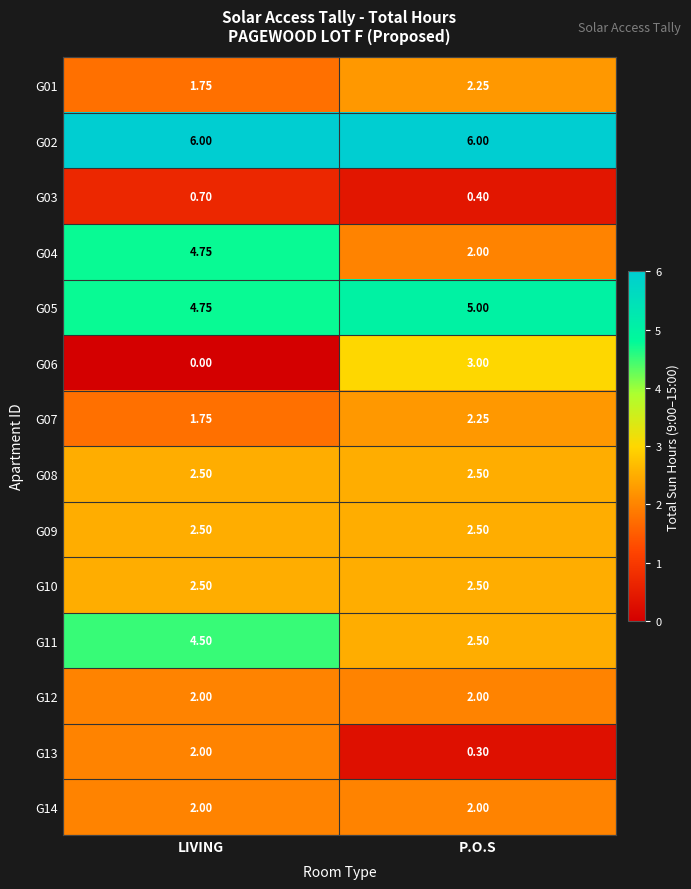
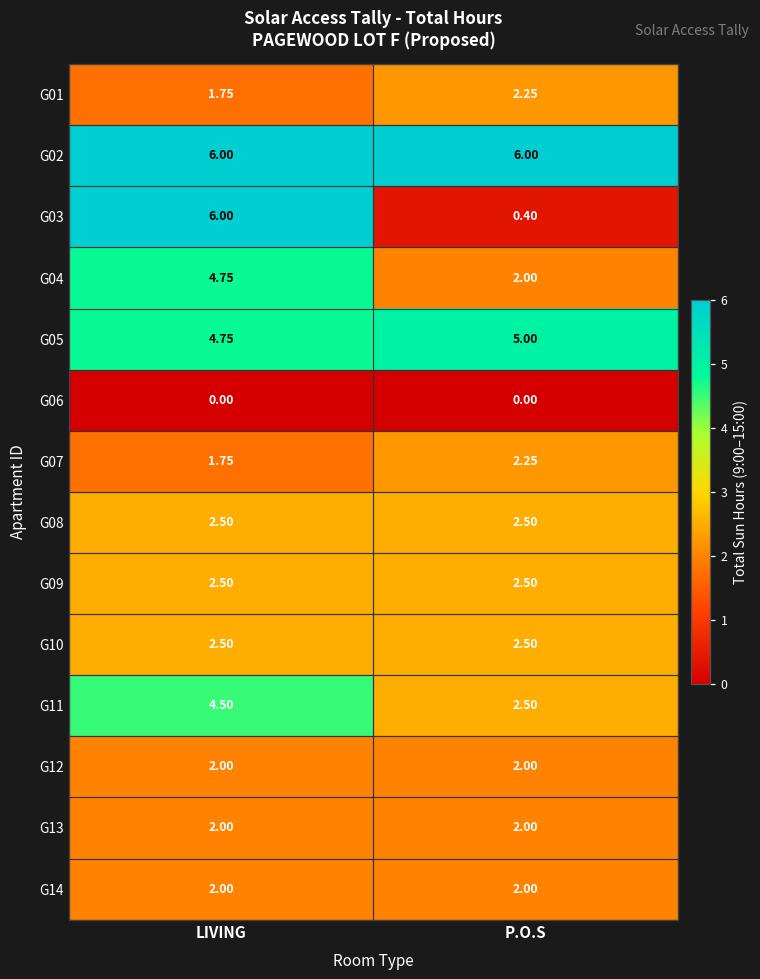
  {
    "G01": {
      "LIVING": 1.75,
      "P.O.S": 2.25
    },
    "G02": {
      "LIVING": 6.00,
      "P.O.S": 6.00
    },
    "G03": {
-     "LIVING": 0.70,
+     "LIVING": 6.00,
      "P.O.S": 0.40
    },
    "G04": {
      "LIVING": 4.75,
      "P.O.S": 2.00
    },
    "G05": {
      "LIVING": 4.75,
      "P.O.S": 5.00
    },
    "G06": {
      "LIVING": 0.00,
-     "P.O.S": 3.00
+     "P.O.S": 0.00
    },
    "G07": {
      "LIVING": 1.75,
      "P.O.S": 2.25
    },
    "G08": {
      "LIVING": 2.50,
      "P.O.S": 2.50
    },
    "G09": {
      "LIVING": 2.50,
      "P.O.S": 2.50
    },
    "G10": {
      "LIVING": 2.50,
      "P.O.S": 2.50
    },
    "G11": {
      "LIVING": 4.50,
      "P.O.S": 2.50
    },
    "G12": {
      "LIVING": 2.00,
      "P.O.S": 2.00
    },
    "G13": {
      "LIVING": 2.00,
-     "P.O.S": 0.30
+     "P.O.S": 2.00
    },
    "G14": {
      "LIVING": 2.00,
      "P.O.S": 2.00
    }
  }
